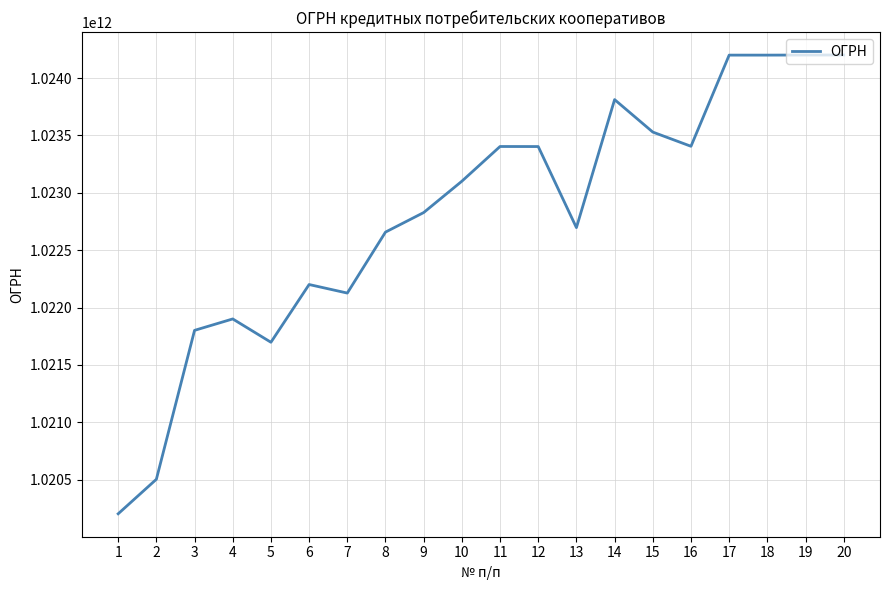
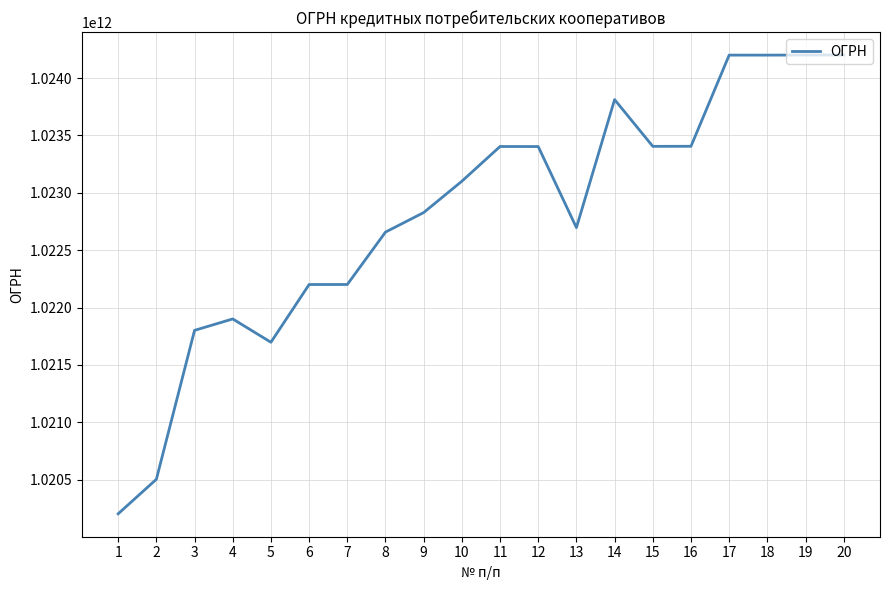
  {
    "1": 1020200000000,
    "2": 1020500000000,
    "3": 1021800000000,
    "4": 1021900000000,
    "5": 1021700000000,
    "6": 1022200000000,
-   "7": 1022130000000,
+   "7": 1022200000000,
    "8": 1022660000000,
    "9": 1022830000000,
    "10": 1023100000000,
    "11": 1023400000000,
    "12": 1023400000000,
    "13": 1022700000000,
    "14": 1023810000000,
-   "15": 1023530000000,
+   "15": 1023410000000,
    "16": 1023410000000,
    "17": 1024200000000,
    "18": 1024200000000
  }
